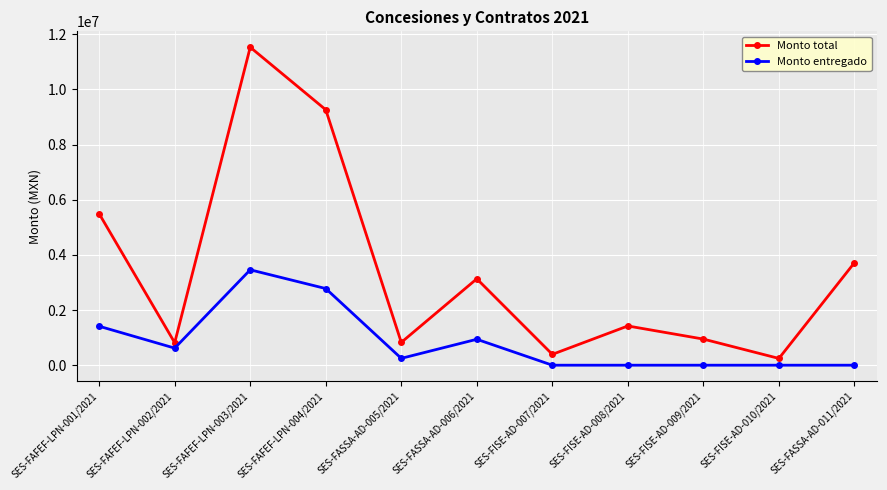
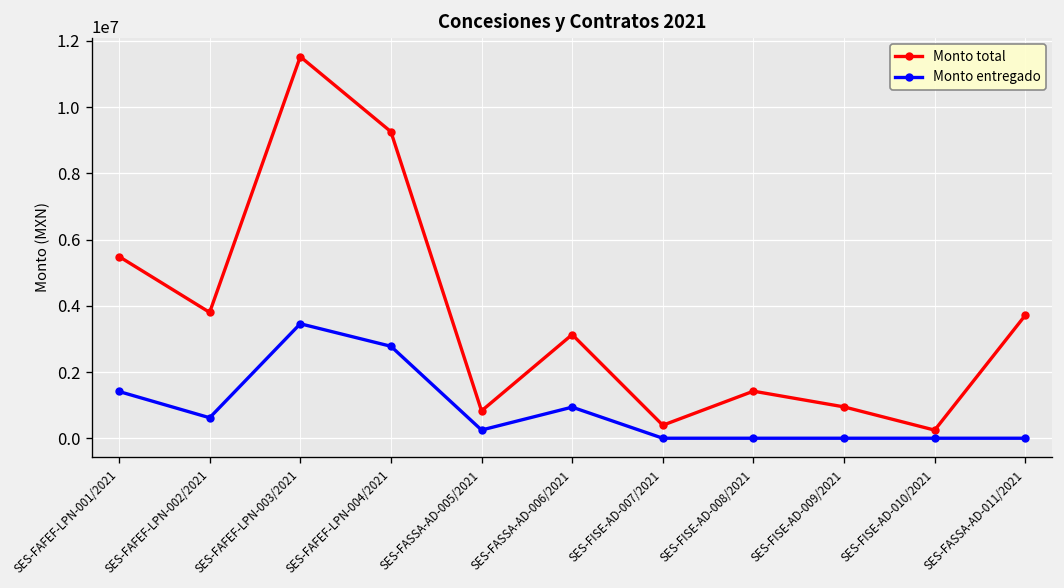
  {
    "Monto total": {
      "SES-FAFEF-LPN-001/2021": 5500000,
-     "SES-FAFEF-LPN-002/2021": 800000,
+     "SES-FAFEF-LPN-002/2021": 3800000,
      "SES-FAFEF-LPN-003/2021": 11500000,
      "SES-FAFEF-LPN-004/2021": 9300000,
      "SES-FASSA-AD-005/2021": 800000,
      "SES-FASSA-AD-006/2021": 3100000,
      "SES-FISE-AD-007/2021": 400000,
      "SES-FISE-AD-008/2021": 1400000,
      "SES-FISE-AD-009/2021": 900000,
      "SES-FISE-AD-010/2021": 200000,
      "SES-FASSA-AD-011/2021": 3700000
    },
    "Monto entregado": {
      "SES-FAFEF-LPN-001/2021": 1400000,
      "SES-FAFEF-LPN-002/2021": 600000,
      "SES-FAFEF-LPN-003/2021": 3500000,
      "SES-FAFEF-LPN-004/2021": 2800000,
      "SES-FASSA-AD-005/2021": 200000,
      "SES-FASSA-AD-006/2021": 900000,
      "SES-FISE-AD-007/2021": 0,
      "SES-FISE-AD-008/2021": 0,
      "SES-FISE-AD-009/2021": 0,
      "SES-FISE-AD-010/2021": 0,
      "SES-FASSA-AD-011/2021": 0
    }
  }
